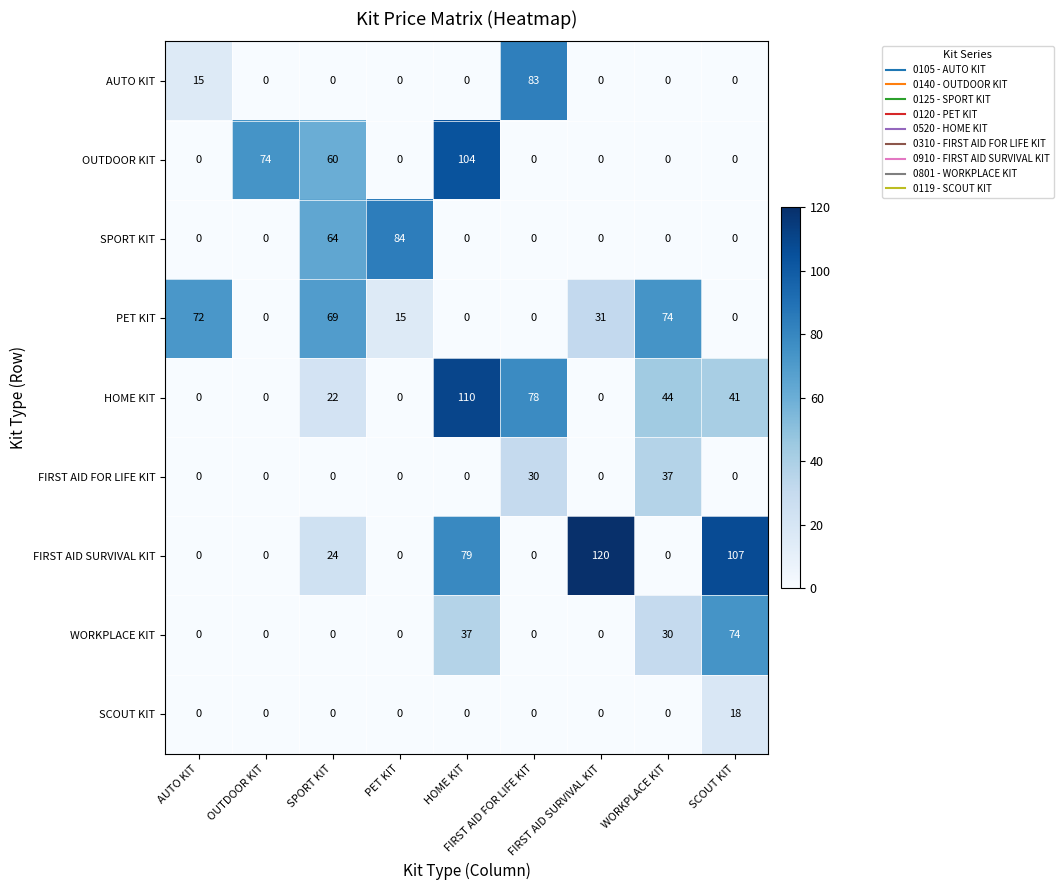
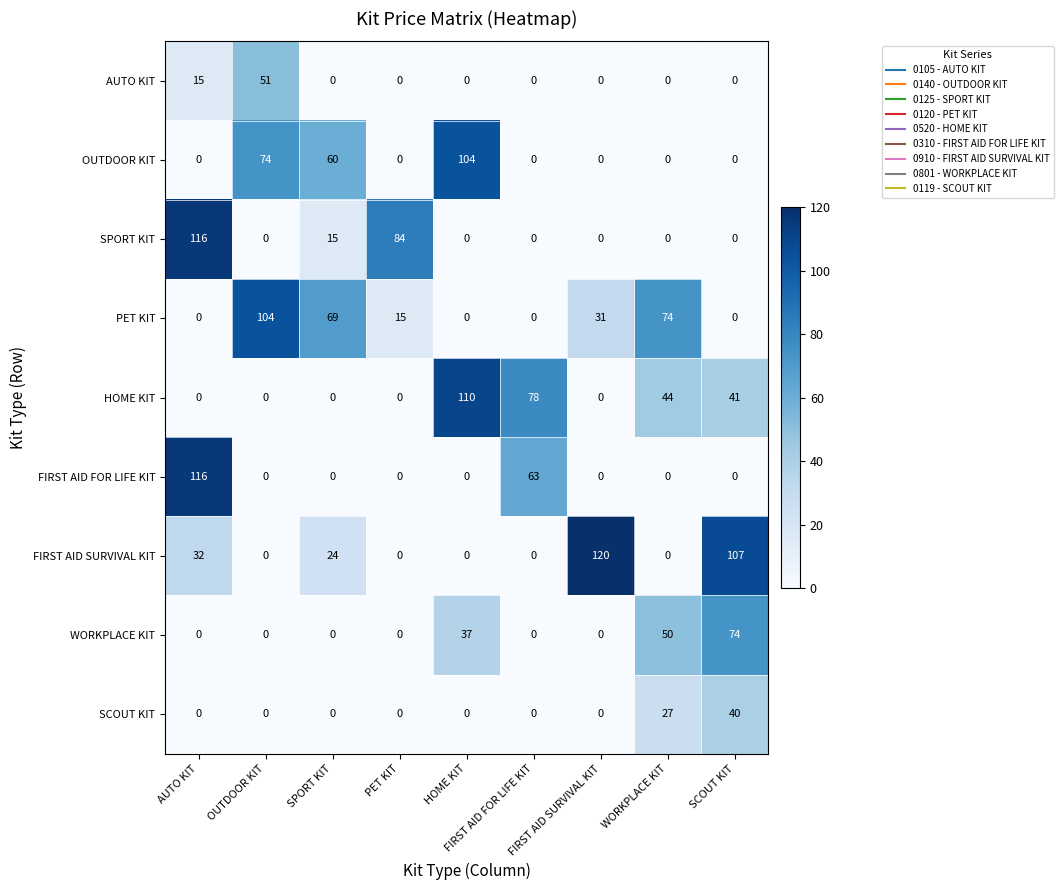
  {
    "AUTO KIT": {
      "AUTO KIT": 15,
-     "OUTDOOR KIT": 0,
+     "OUTDOOR KIT": 51,
      "SPORT KIT": 0,
      "PET KIT": 0,
      "HOME KIT": 0,
-     "FIRST AID FOR LIFE KIT": 83,
+     "FIRST AID FOR LIFE KIT": 0,
      "FIRST AID SURVIVAL KIT": 0,
      "WORKPLACE KIT": 0,
      "SCOUT KIT": 0
    },
    "OUTDOOR KIT": {
      "AUTO KIT": 0,
      "OUTDOOR KIT": 74,
      "SPORT KIT": 60,
      "PET KIT": 0,
      "HOME KIT": 104,
      "FIRST AID FOR LIFE KIT": 0,
      "FIRST AID SURVIVAL KIT": 0,
      "WORKPLACE KIT": 0,
      "SCOUT KIT": 0
    },
    "SPORT KIT": {
-     "AUTO KIT": 0,
+     "AUTO KIT": 116,
      "OUTDOOR KIT": 0,
-     "SPORT KIT": 64,
+     "SPORT KIT": 15,
      "PET KIT": 84,
      "HOME KIT": 0,
      "FIRST AID FOR LIFE KIT": 0,
      "FIRST AID SURVIVAL KIT": 0,
      "WORKPLACE KIT": 0,
      "SCOUT KIT": 0
    },
    "PET KIT": {
-     "AUTO KIT": 72,
-     "OUTDOOR KIT": 0,
+     "AUTO KIT": 0,
+     "OUTDOOR KIT": 104,
      "SPORT KIT": 69,
      "PET KIT": 15,
      "HOME KIT": 0,
      "FIRST AID FOR LIFE KIT": 0,
      "FIRST AID SURVIVAL KIT": 31,
      "WORKPLACE KIT": 74,
      "SCOUT KIT": 0
    },
    "HOME KIT": {
      "AUTO KIT": 0,
      "OUTDOOR KIT": 0,
-     "SPORT KIT": 22,
+     "SPORT KIT": 0,
      "PET KIT": 0,
      "HOME KIT": 110,
      "FIRST AID FOR LIFE KIT": 78,
      "FIRST AID SURVIVAL KIT": 0,
      "WORKPLACE KIT": 44,
      "SCOUT KIT": 41
    },
    "FIRST AID FOR LIFE KIT": {
-     "AUTO KIT": 0,
+     "AUTO KIT": 116,
      "OUTDOOR KIT": 0,
      "SPORT KIT": 0,
      "PET KIT": 0,
      "HOME KIT": 0,
-     "FIRST AID FOR LIFE KIT": 30,
+     "FIRST AID FOR LIFE KIT": 63,
      "FIRST AID SURVIVAL KIT": 0,
-     "WORKPLACE KIT": 37,
+     "WORKPLACE KIT": 0,
      "SCOUT KIT": 0
    },
    "FIRST AID SURVIVAL KIT": {
-     "AUTO KIT": 0,
+     "AUTO KIT": 32,
      "OUTDOOR KIT": 0,
      "SPORT KIT": 24,
      "PET KIT": 0,
-     "HOME KIT": 79,
+     "HOME KIT": 0,
      "FIRST AID FOR LIFE KIT": 0,
      "FIRST AID SURVIVAL KIT": 120,
      "WORKPLACE KIT": 0,
      "SCOUT KIT": 107
    },
    "WORKPLACE KIT": {
      "AUTO KIT": 0,
      "OUTDOOR KIT": 0,
      "SPORT KIT": 0,
      "PET KIT": 0,
      "HOME KIT": 37,
      "FIRST AID FOR LIFE KIT": 0,
      "FIRST AID SURVIVAL KIT": 0,
-     "WORKPLACE KIT": 30,
+     "WORKPLACE KIT": 50,
      "SCOUT KIT": 74
    },
    "SCOUT KIT": {
      "AUTO KIT": 0,
      "OUTDOOR KIT": 0,
      "SPORT KIT": 0,
      "PET KIT": 0,
      "HOME KIT": 0,
      "FIRST AID FOR LIFE KIT": 0,
      "FIRST AID SURVIVAL KIT": 0,
-     "WORKPLACE KIT": 0,
-     "SCOUT KIT": 18
+     "WORKPLACE KIT": 27,
+     "SCOUT KIT": 40
    }
  }
